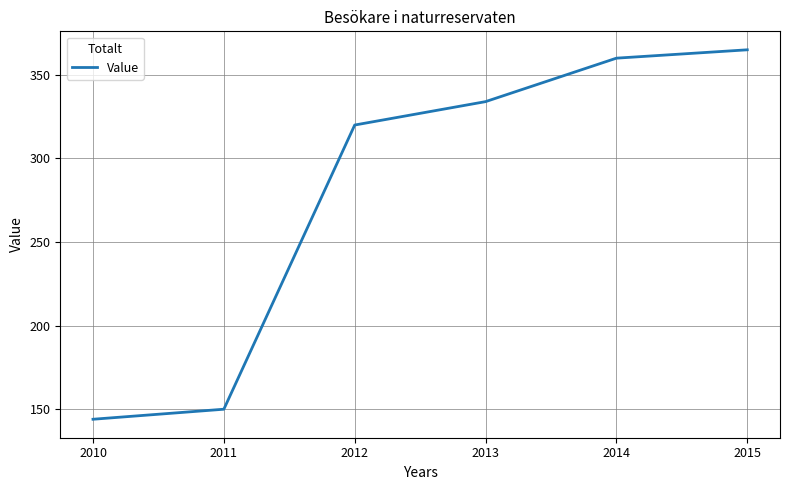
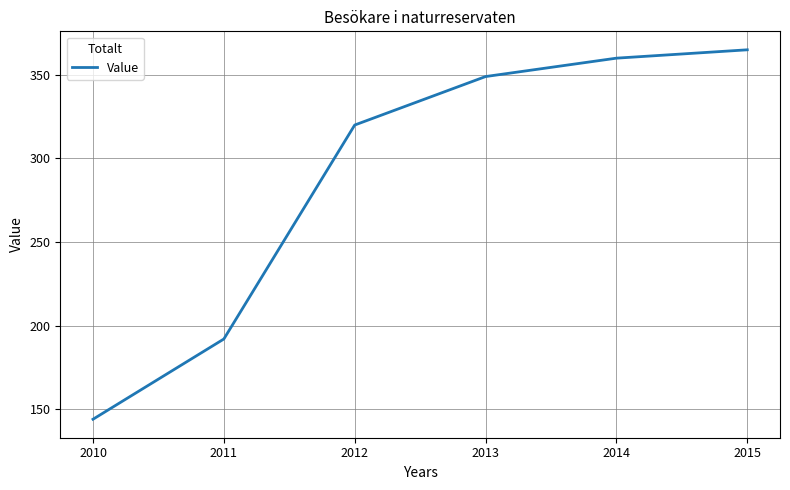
  {
    "2010": 144,
-   "2011": 150,
+   "2011": 192,
    "2012": 320,
-   "2013": 334,
+   "2013": 349,
    "2014": 360,
    "2015": 365
  }
